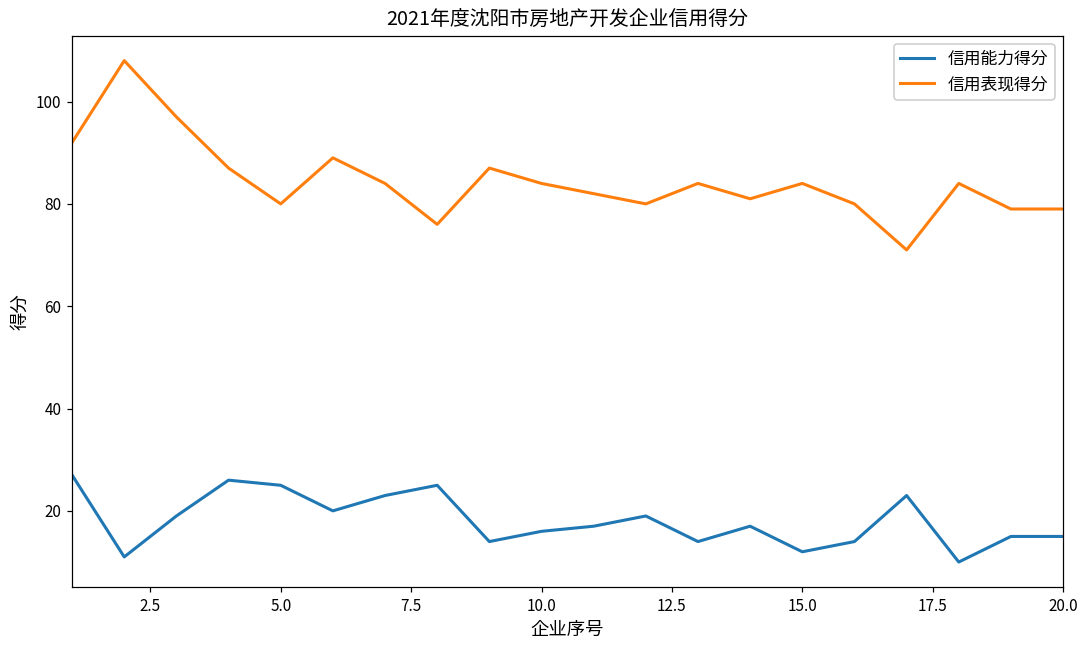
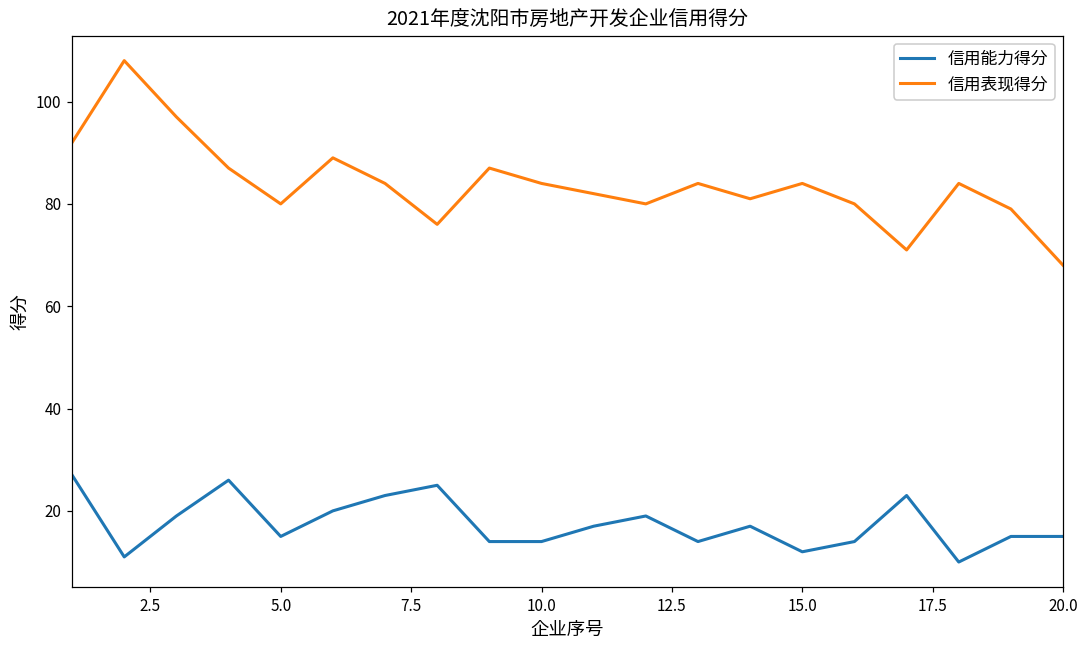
  {
    "信用能力得分": {
-     "5.0": 25,
-     "10.0": 16,
+     "5.0": 15,
+     "10.0": 14,
      "15.0": 12,
      "20.0": 15
    },
    "信用表现得分": {
      "5.0": 80,
      "10.0": 84,
      "15.0": 84,
-     "20.0": 79
+     "20.0": 68
    }
  }
